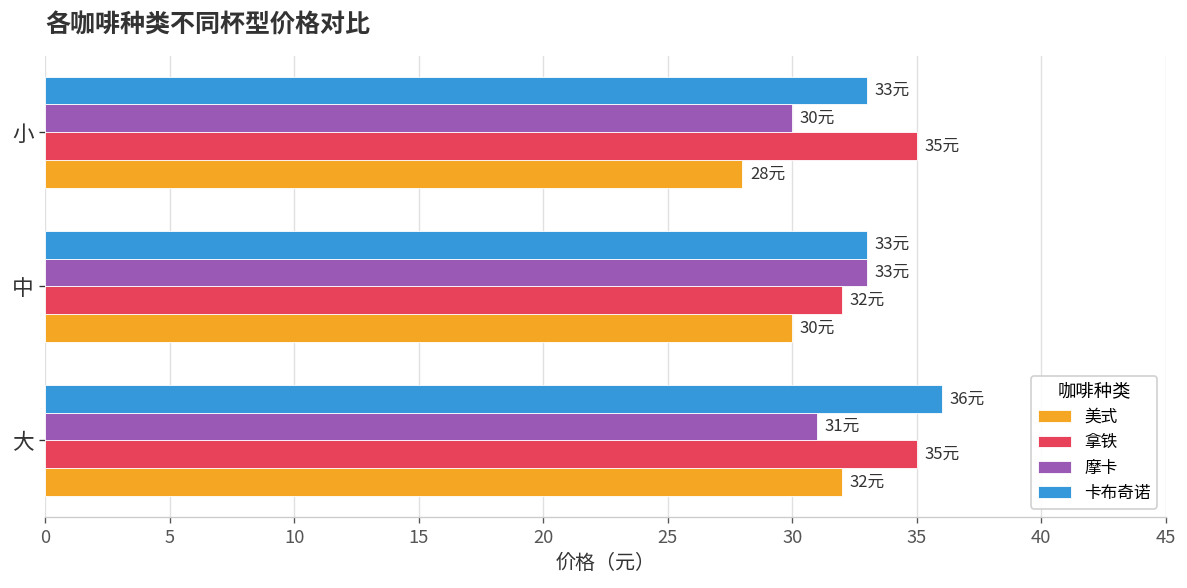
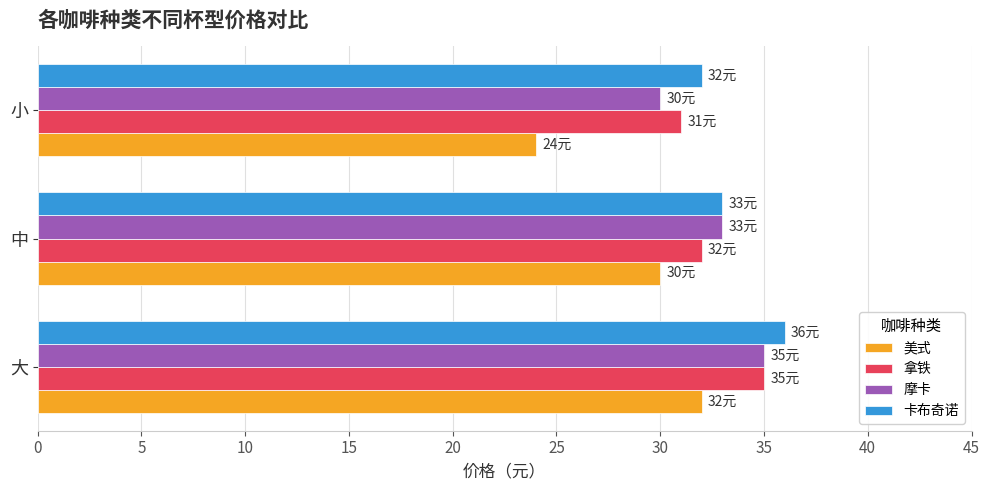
  {
    "美式": {
-     "小": "28元",
+     "小": "24元",
      "中": "30元",
      "大": "32元"
    },
    "拿铁": {
-     "小": "35元",
+     "小": "31元",
      "中": "32元",
      "大": "35元"
    },
    "摩卡": {
      "小": "30元",
      "中": "33元",
-     "大": "31元"
+     "大": "35元"
    },
    "卡布奇诺": {
-     "小": "33元",
+     "小": "32元",
      "中": "33元",
      "大": "36元"
    }
  }
